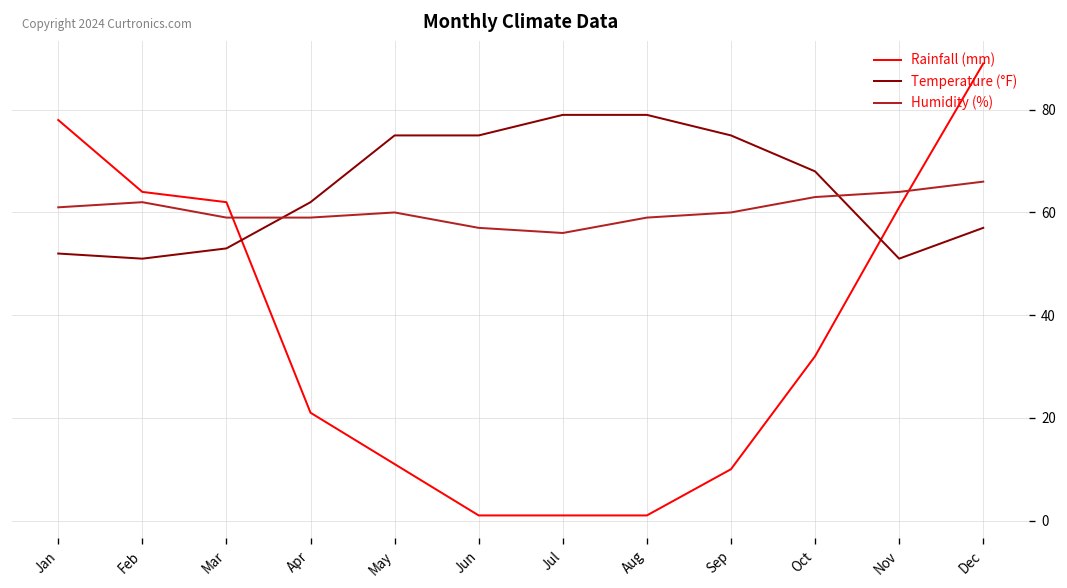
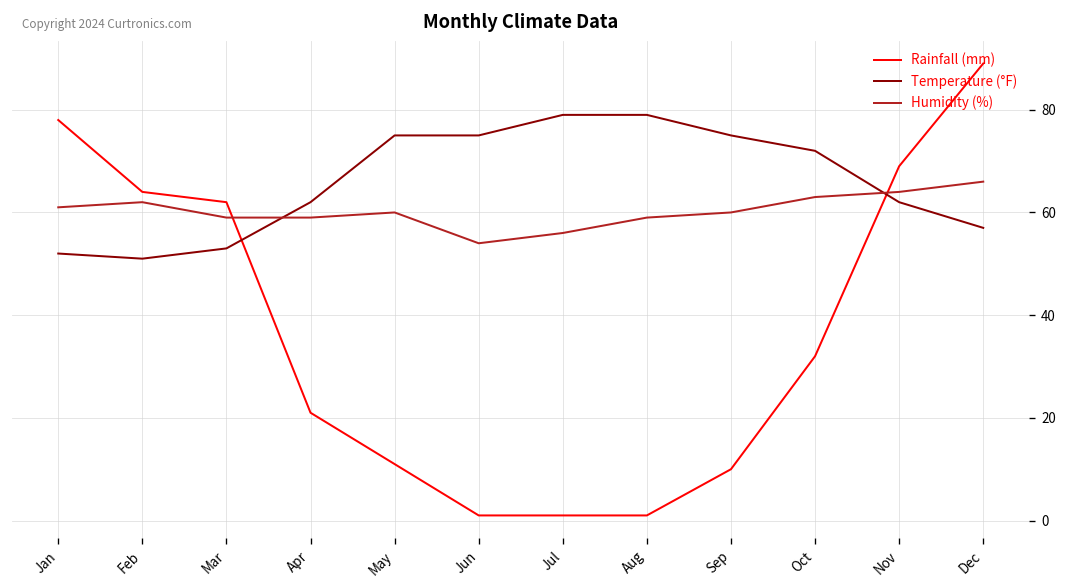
  {
    "Rainfall (mm)": {
      "Jan": 78,
      "Feb": 64,
      "Mar": 62,
      "Apr": 21,
      "May": 11,
      "Jun": 1,
      "Jul": 1,
      "Aug": 1,
      "Sep": 10,
      "Oct": 32,
-     "Nov": 61,
+     "Nov": 69,
      "Dec": 89
    },
    "Temperature (°F)": {
      "Jan": 52,
      "Feb": 51,
      "Mar": 53,
      "Apr": 62,
      "May": 75,
      "Jun": 75,
      "Jul": 79,
      "Aug": 79,
      "Sep": 75,
-     "Oct": 68,
-     "Nov": 51,
+     "Oct": 72,
+     "Nov": 62,
      "Dec": 57
    },
    "Humidity (%)": {
      "Jan": 61,
      "Feb": 62,
      "Mar": 59,
      "Apr": 59,
      "May": 60,
-     "Jun": 57,
+     "Jun": 54,
      "Jul": 56,
      "Aug": 59,
      "Sep": 60,
      "Oct": 63,
      "Nov": 64,
      "Dec": 66
    }
  }
